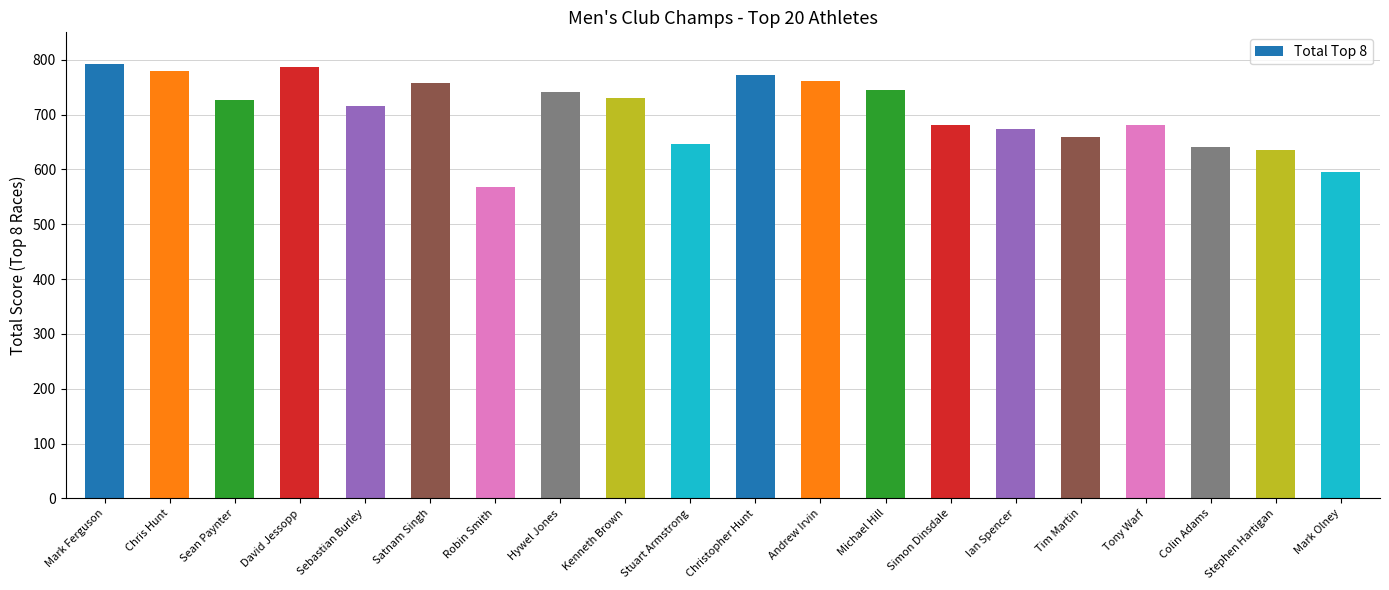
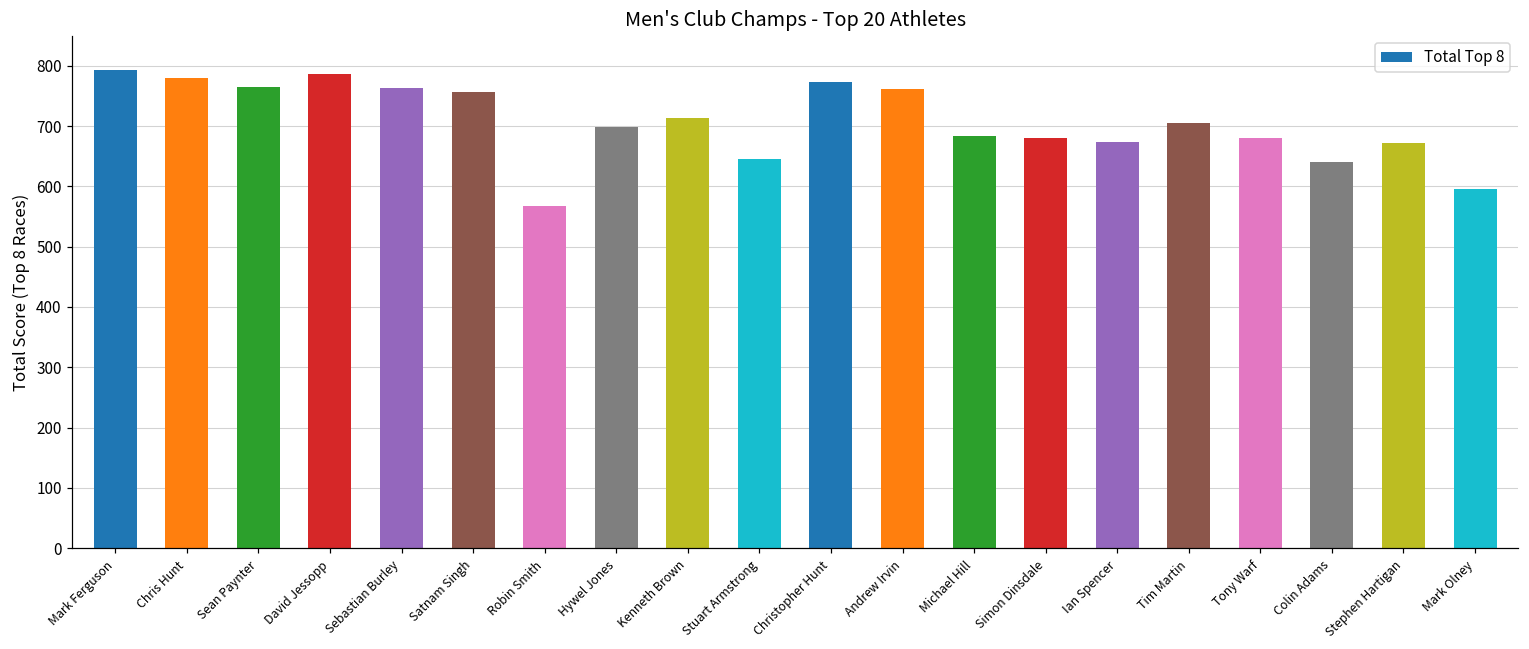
  {
    "Mark Ferguson": 790,
    "Chris Hunt": 780,
-   "Sean Paynter": 730,
+   "Sean Paynter": 770,
    "David Jessopp": 790,
-   "Sebastian Burley": 720,
+   "Sebastian Burley": 760,
    "Satnam Singh": 760,
    "Robin Smith": 570,
-   "Hywel Jones": 740,
-   "Kenneth Brown": 730,
+   "Hywel Jones": 700,
+   "Kenneth Brown": 710,
    "Stuart Armstrong": 650,
    "Christopher Hunt": 770,
    "Andrew Irvin": 760,
-   "Michael Hill": 740,
+   "Michael Hill": 680,
    "Simon Dinsdale": 680,
    "Ian Spencer": 670,
-   "Tim Martin": 660,
+   "Tim Martin": 710,
    "Tony Warf": 680,
    "Colin Adams": 640,
-   "Stephen Hartigan": 640,
+   "Stephen Hartigan": 670,
    "Mark Olney": 600
  }
